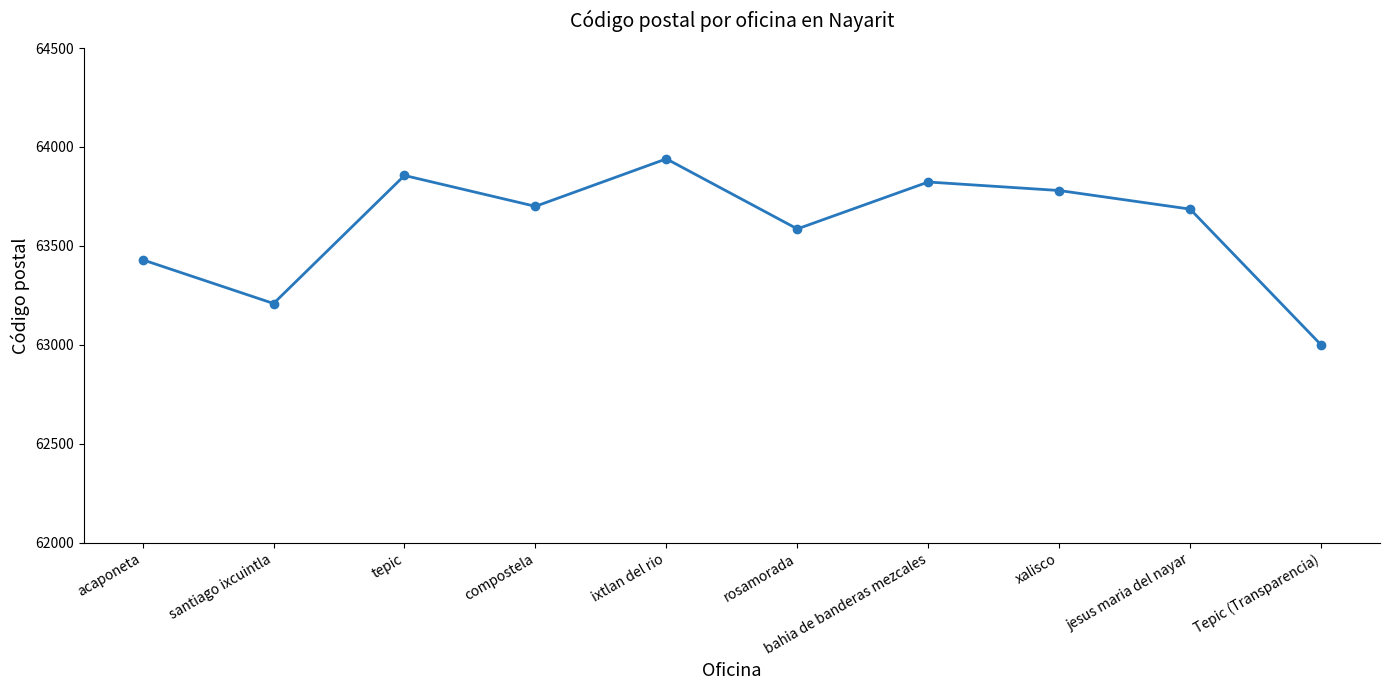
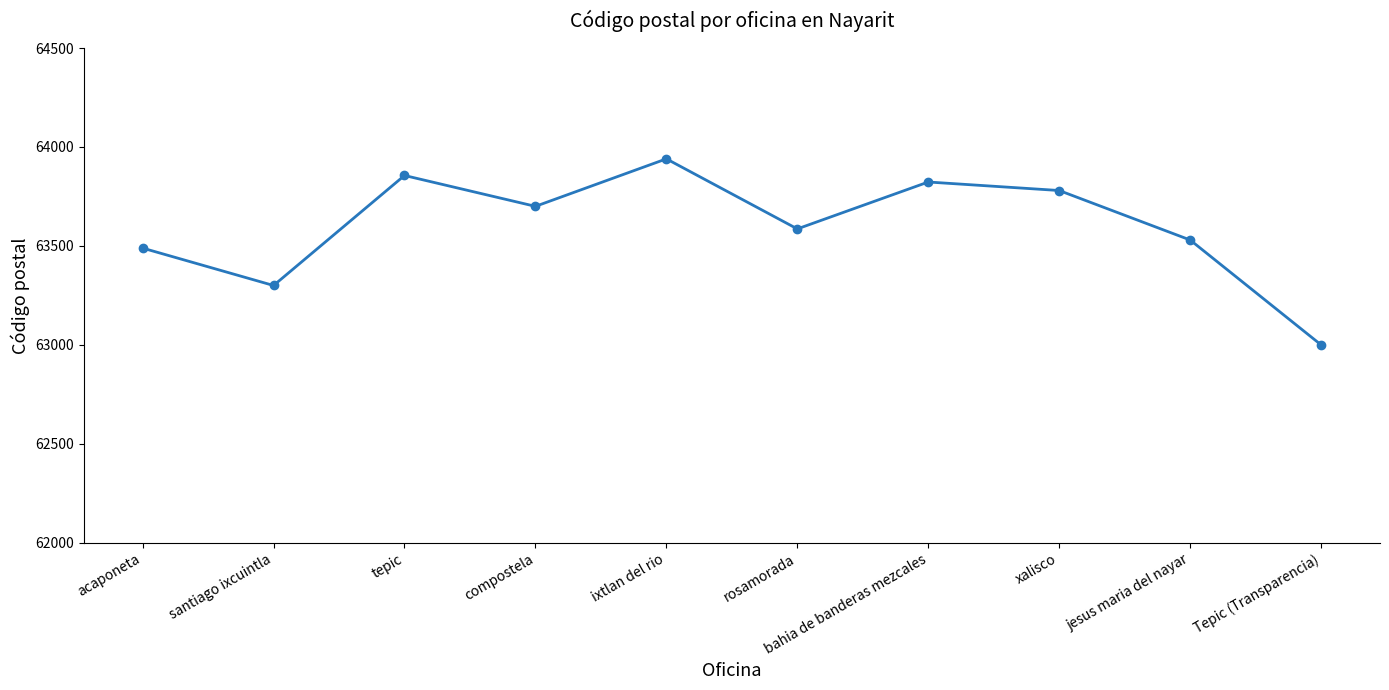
  {
-   "acaponeta": 63430,
-   "santiago ixcuintla": 63210,
+   "acaponeta": 63490,
+   "santiago ixcuintla": 63300,
    "tepic": 63860,
    "compostela": 63700,
    "ixtlan del rio": 63940,
    "rosamorada": 63590,
    "bahia de banderas mezcales": 63820,
    "xalisco": 63780,
-   "jesus maria del nayar": 63690,
+   "jesus maria del nayar": 63530,
    "Tepic (Transparencia)": 63000
  }
